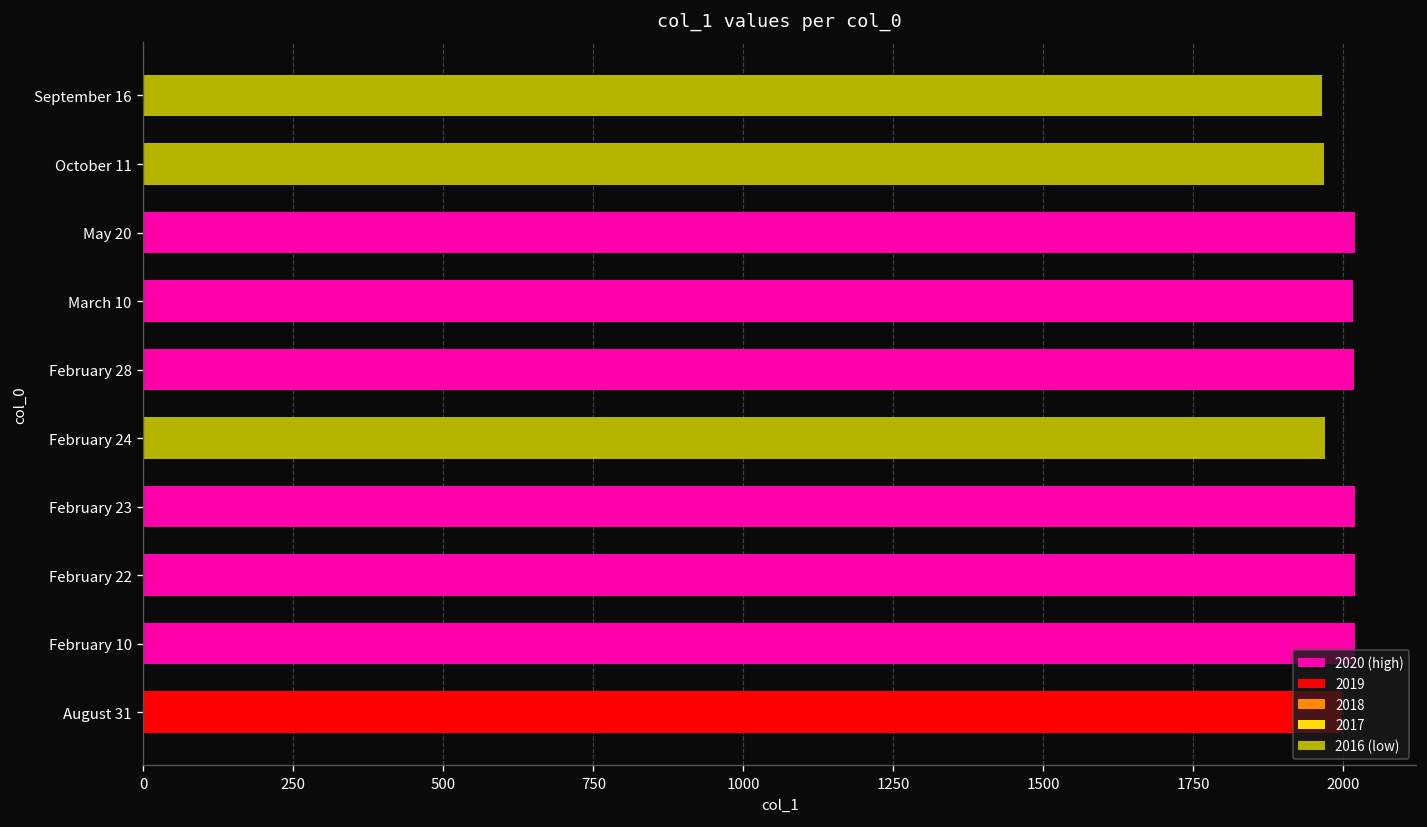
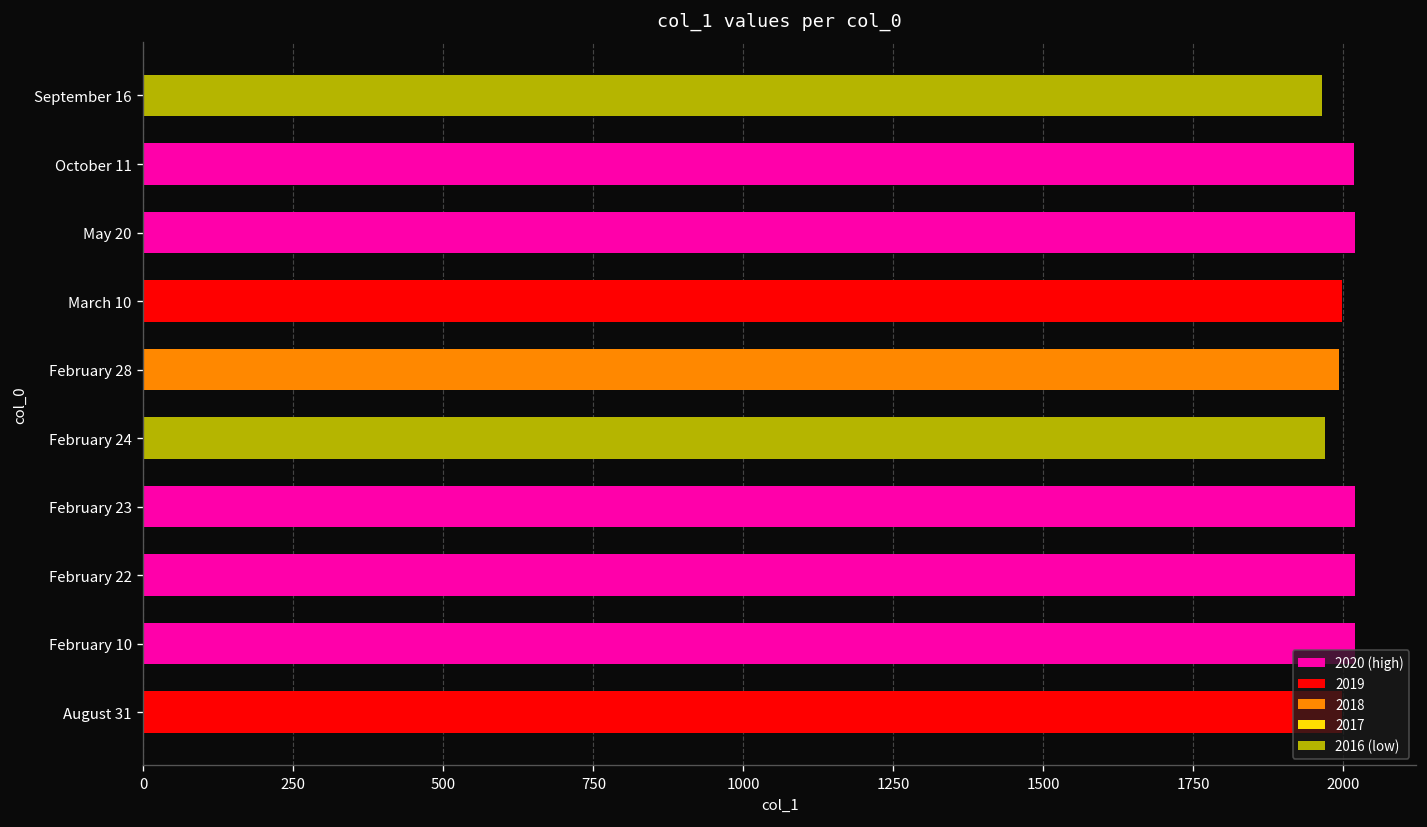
  {
    "September 16": 1960,
-   "October 11": 1970,
+   "October 11": 2020,
    "May 20": 2020,
-   "March 10": 2020,
-   "February 28": 2020,
+   "March 10": 2000,
+   "February 28": 1990,
    "February 24": 1970,
    "February 23": 2020,
    "February 22": 2020,
    "February 10": 2020
  }
